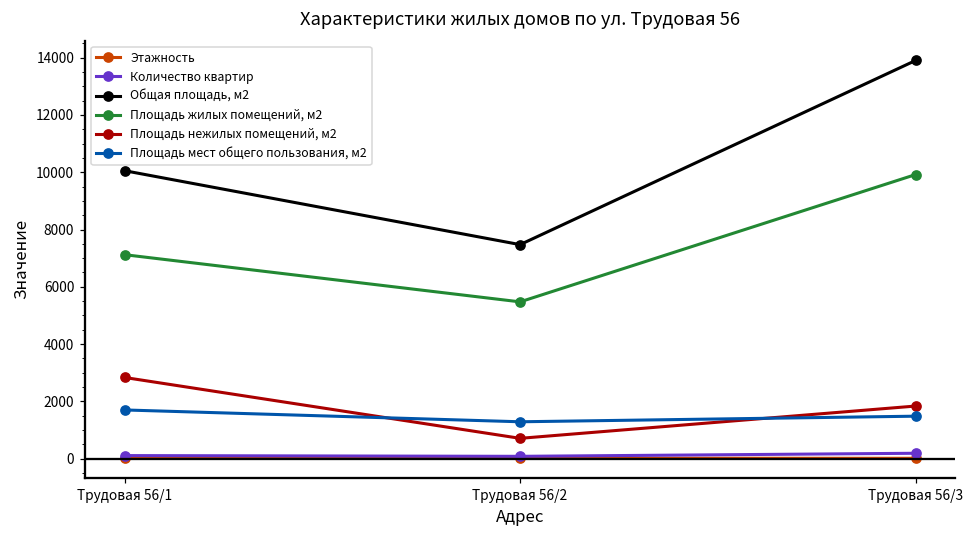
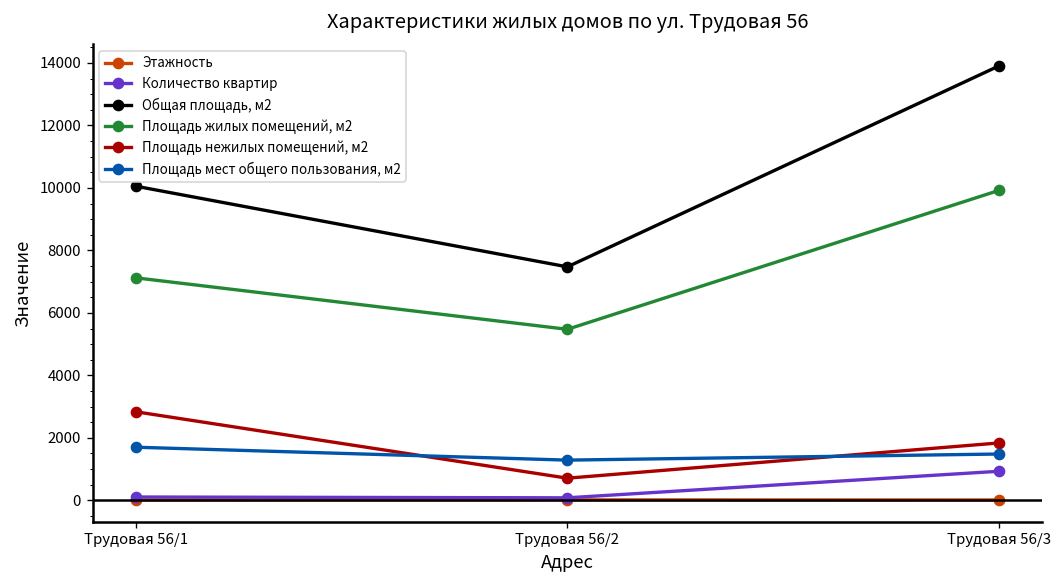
  {
    "Этажность": {
      "Трудовая 56/3": 0
    },
    "Количество квартир": {
-     "Трудовая 56/3": 200
+     "Трудовая 56/3": 900
    },
    "Общая площадь, м2": {
      "Трудовая 56/1": 10100,
      "Трудовая 56/2": 7500,
      "Трудовая 56/3": 13900
    },
    "Площадь жилых помещений, м2": {
      "Трудовая 56/1": 7100,
      "Трудовая 56/2": 5500,
      "Трудовая 56/3": 9900
    },
    "Площадь нежилых помещений, м2": {
      "Трудовая 56/1": 2800,
      "Трудовая 56/2": 700,
      "Трудовая 56/3": 1800
    },
    "Площадь мест общего пользования, м2": {
      "Трудовая 56/1": 1700,
      "Трудовая 56/2": 1300,
      "Трудовая 56/3": 1500
    }
  }
